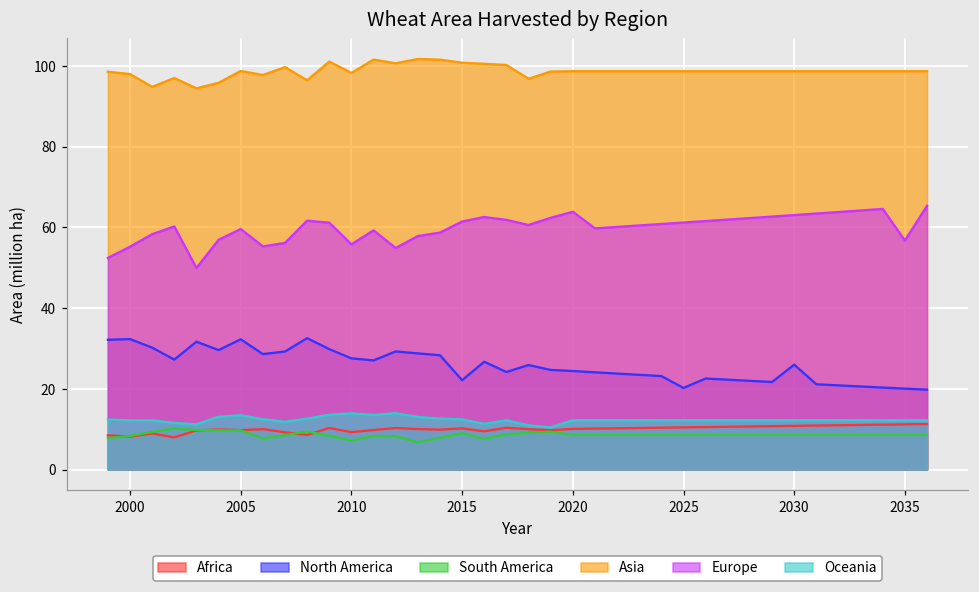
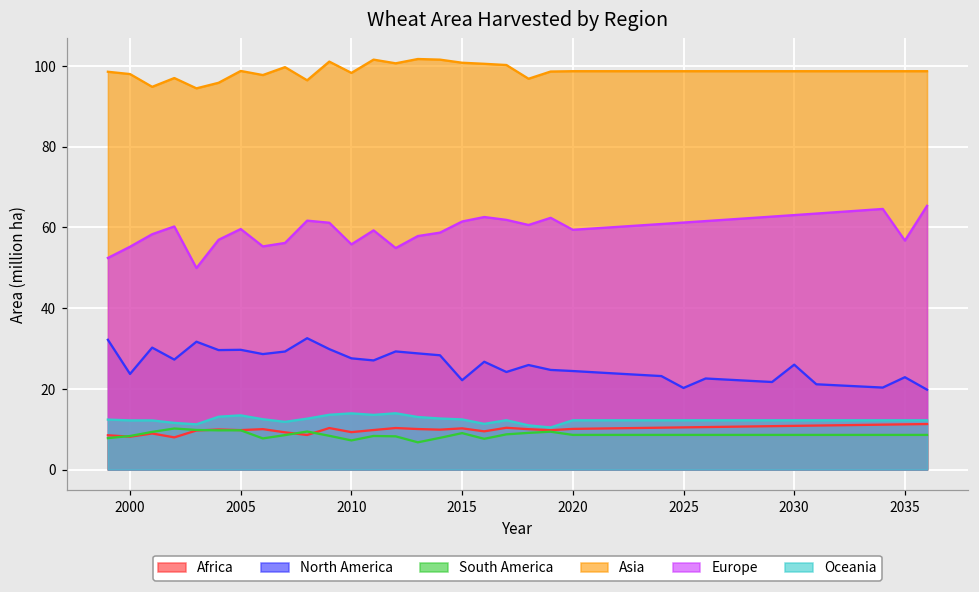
  {
    "Africa": {
      "2010": 9,
      "2015": 10,
      "2020": 10,
      "2025": 10,
      "2030": 11,
      "2035": 11
    },
    "North America": {
-     "2000": 32,
-     "2005": 32,
+     "2000": 24,
+     "2005": 30,
      "2010": 28,
      "2015": 22,
      "2020": 24,
      "2025": 20,
      "2030": 26,
-     "2035": 20
+     "2035": 23
    },
    "South America": {
      "2010": 7,
      "2015": 9,
      "2020": 9,
      "2025": 9,
      "2030": 9,
      "2035": 9
    },
    "Asia": {
      "2000": 98,
      "2005": 99,
      "2010": 98,
      "2015": 101,
      "2020": 99,
      "2025": 99,
      "2030": 99,
      "2035": 99
    },
    "Europe": {
      "2000": 55,
      "2005": 60,
      "2010": 56,
      "2015": 61,
-     "2020": 64,
+     "2020": 59,
      "2025": 61,
      "2030": 63,
      "2035": 57
    },
    "Oceania": {
      "2000": 12,
      "2005": 13,
      "2010": 14,
      "2015": 12,
      "2020": 12,
      "2025": 12,
      "2030": 12,
      "2035": 12
    }
  }
